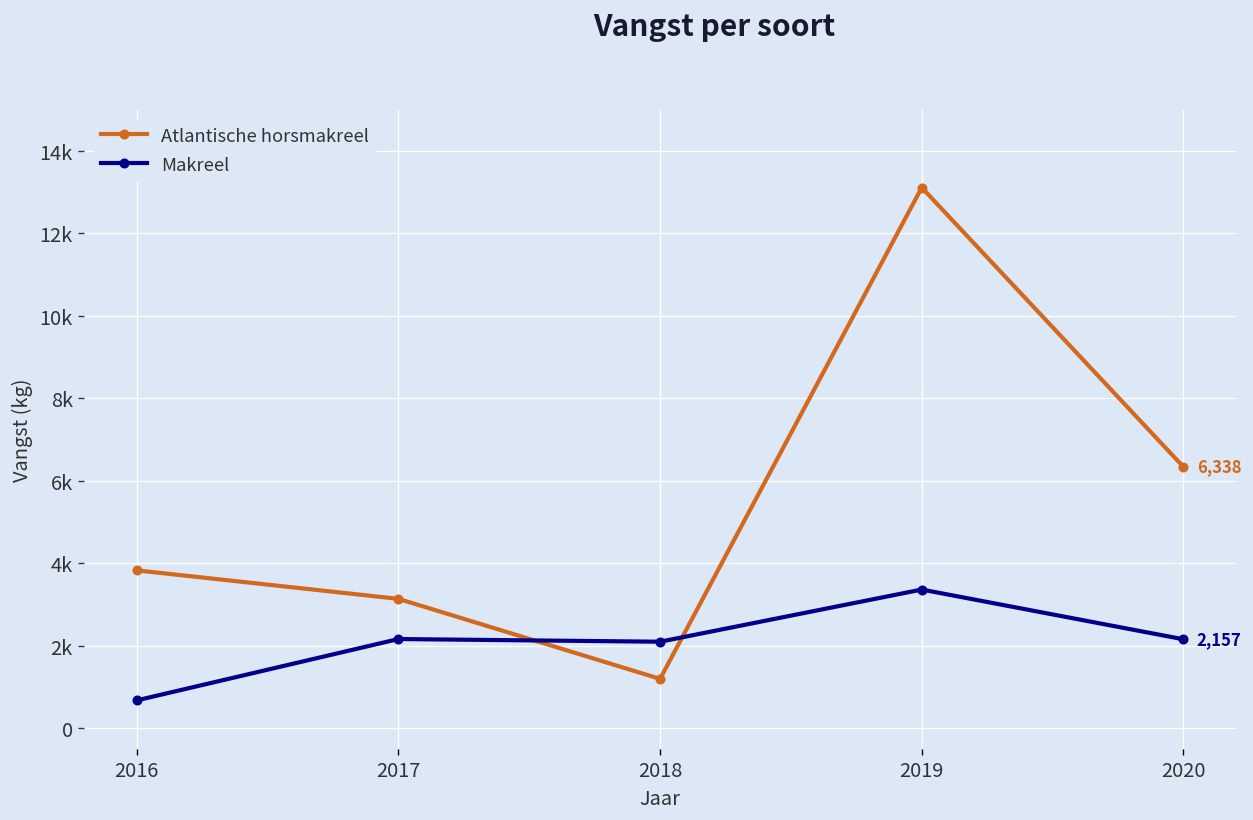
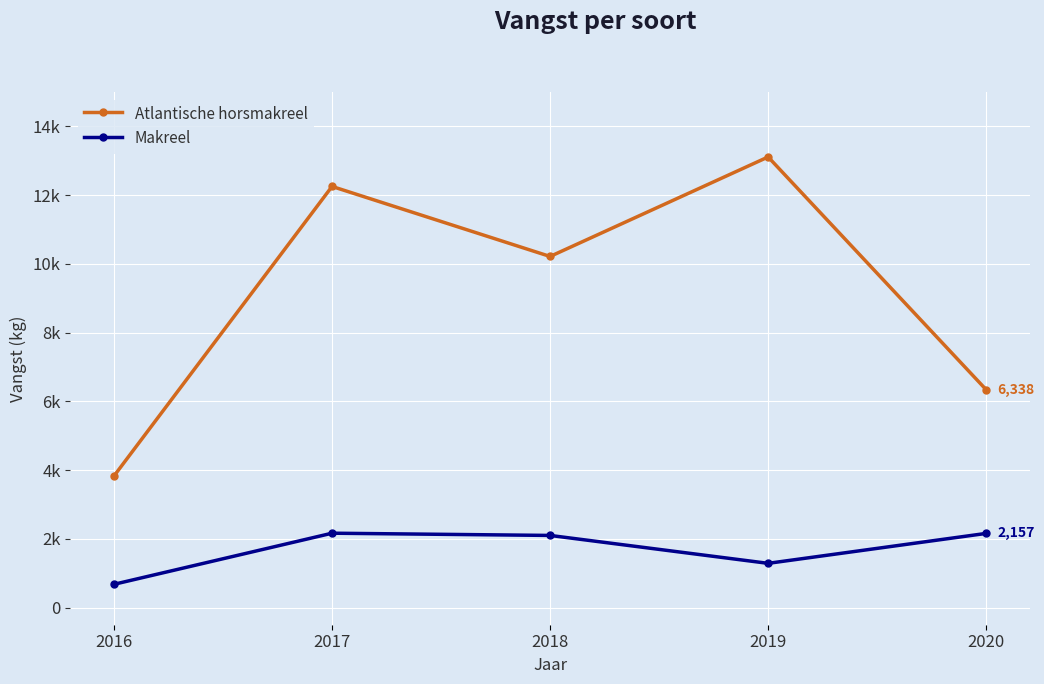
  {
    "Atlantische horsmakreel": {
      "2016": 3800,
-     "2017": 3100,
-     "2018": 1200,
+     "2017": 12300,
+     "2018": 10200,
      "2019": 13100
    },
    "Makreel": {
      "2016": 700,
      "2017": 2200,
      "2018": 2100,
-     "2019": 3400
+     "2019": 1300
    }
  }
